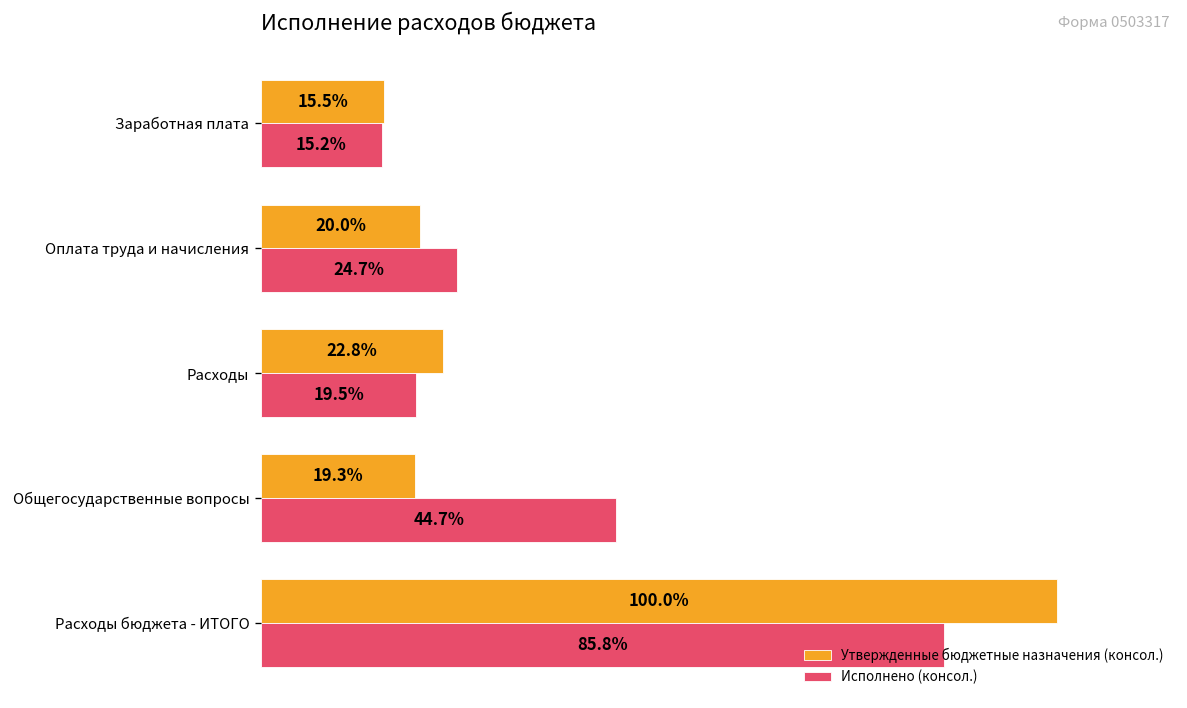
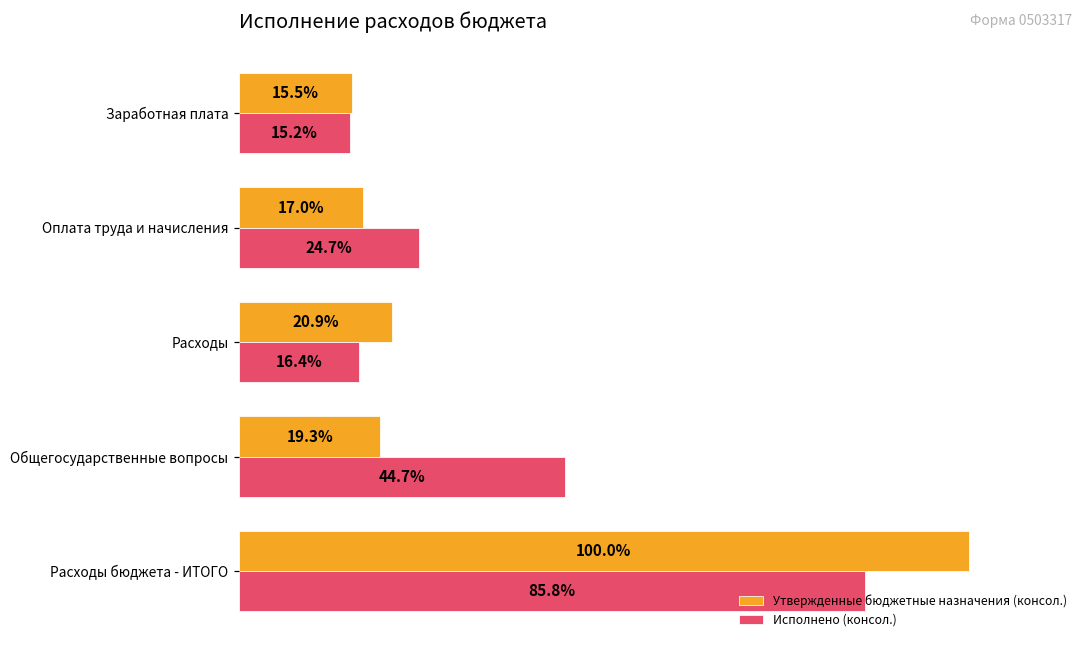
  {
    "Утвержденные бюджетные назначения (консол.)": {
      "Заработная плата": "15.5%",
-     "Оплата труда и начисления": "20.0%",
-     "Расходы": "22.8%",
+     "Оплата труда и начисления": "17.0%",
+     "Расходы": "20.9%",
      "Общегосударственные вопросы": "19.3%",
      "Расходы бюджета - ИТОГО": "100.0%"
    },
    "Исполнено (консол.)": {
      "Заработная плата": "15.2%",
      "Оплата труда и начисления": "24.7%",
-     "Расходы": "19.5%",
+     "Расходы": "16.4%",
      "Общегосударственные вопросы": "44.7%",
      "Расходы бюджета - ИТОГО": "85.8%"
    }
  }
